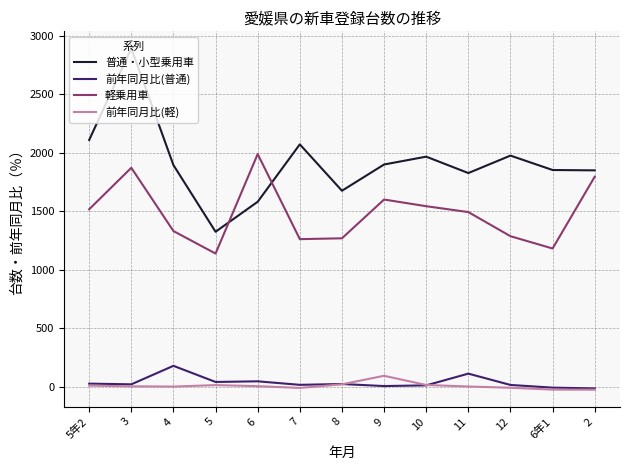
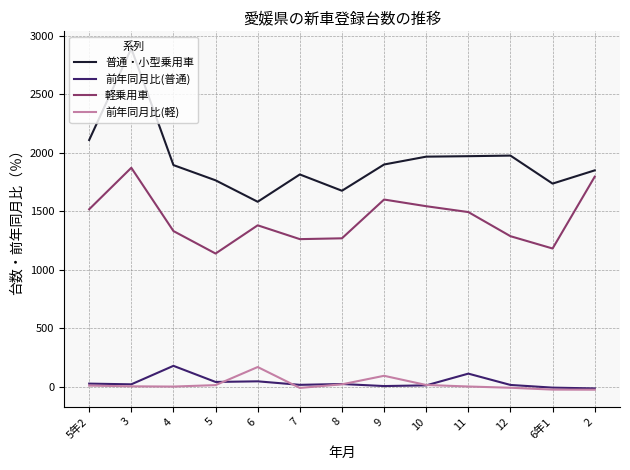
  {
    "普通・小型乗用車": {
      "5年2": 2110,
      "4": 1890,
-     "5": 1330,
+     "5": 1760,
      "6": 1580,
-     "7": 2070,
+     "7": 1810,
      "8": 1680,
      "9": 1900,
      "10": 1970,
-     "11": 1830,
+     "11": 1970,
      "12": 1980,
-     "6年1": 1850,
+     "6年1": 1740,
      "2": 1850
    },
    "前年同月比(普通)": {
      "4": 180,
      "5": 40,
      "6": 50,
      "7": 20,
      "9": 10,
      "11": 110,
      "12": 20
    },
    "軽乗用車": {
      "5年2": 1520,
      "3": 1870,
      "4": 1330,
      "5": 1140,
-     "6": 1990,
+     "6": 1380,
      "7": 1260,
      "8": 1270,
      "9": 1600,
      "10": 1540,
      "11": 1490,
      "12": 1290,
      "6年1": 1180,
      "2": 1800
    },
    "前年同月比(軽)": {
      "4": 0,
      "5": 20,
-     "6": 10,
+     "6": 170,
      "7": -10,
      "9": 100,
      "11": 0,
      "12": -10
    }
  }
